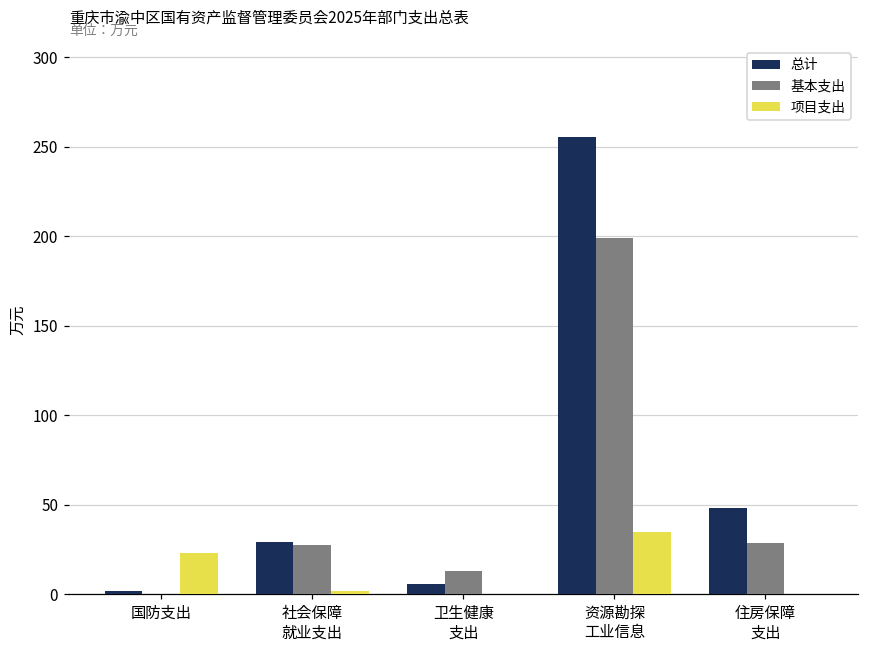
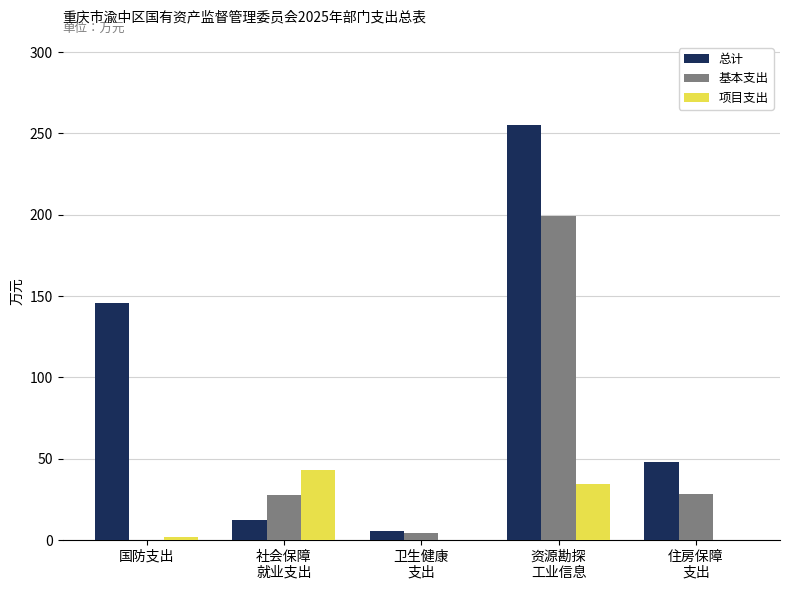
  {
    "总计": {
-     "国防支出": 2,
-     "社会保障 就业支出": 29,
+     "国防支出": 146,
+     "社会保障 就业支出": 12,
      "卫生健康 支出": 6,
      "资源勘探 工业信息": 255,
      "住房保障 支出": 48
    },
    "基本支出": {
      "国防支出": 0,
      "社会保障 就业支出": 27,
-     "卫生健康 支出": 13,
+     "卫生健康 支出": 4,
      "资源勘探 工业信息": 199,
      "住房保障 支出": 28
    },
    "项目支出": {
-     "国防支出": 23,
-     "社会保障 就业支出": 2,
+     "国防支出": 2,
+     "社会保障 就业支出": 43,
      "卫生健康 支出": 0,
      "资源勘探 工业信息": 35,
      "住房保障 支出": 0
    }
  }
